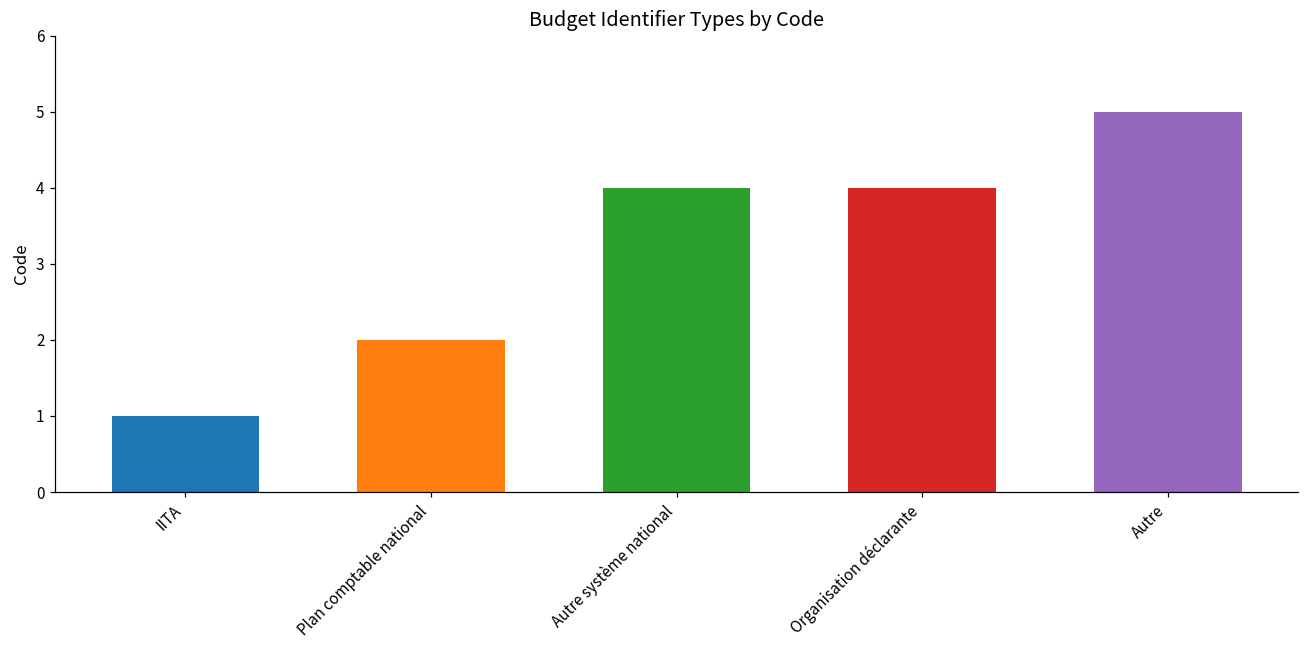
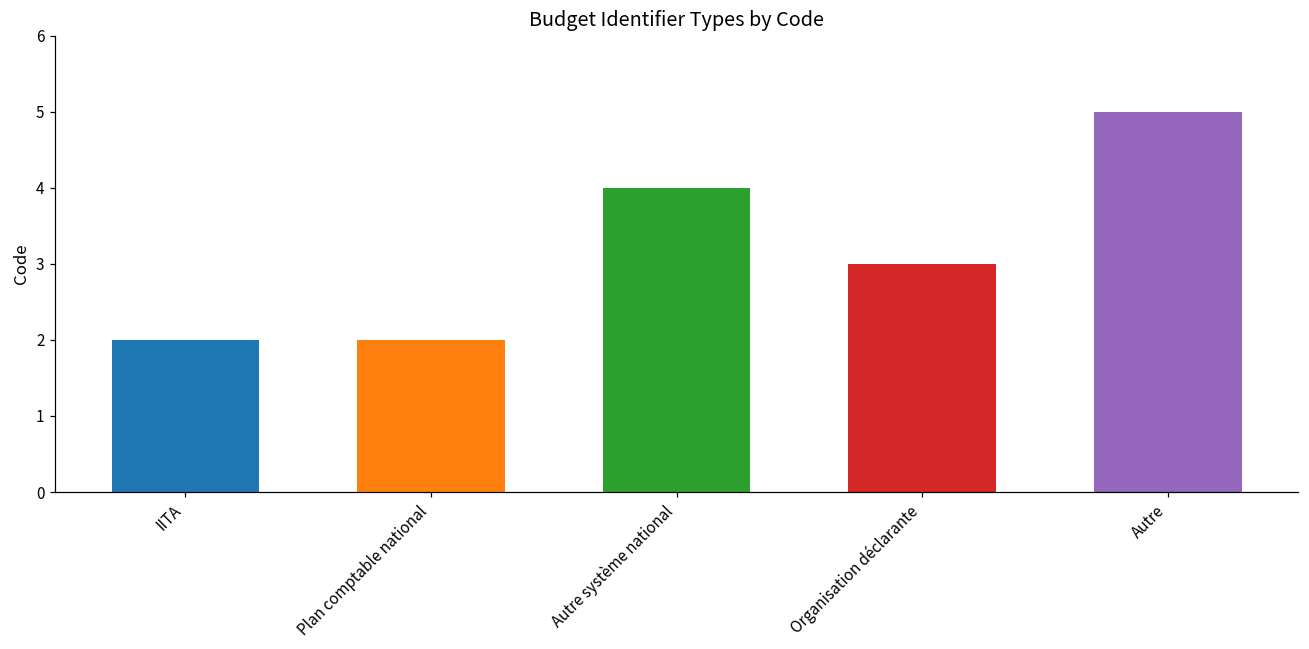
  {
-   "IITA": 1,
+   "IITA": 2,
    "Plan comptable national": 2,
    "Autre système national": 4,
-   "Organisation déclarante": 4,
+   "Organisation déclarante": 3,
    "Autre": 5
  }
